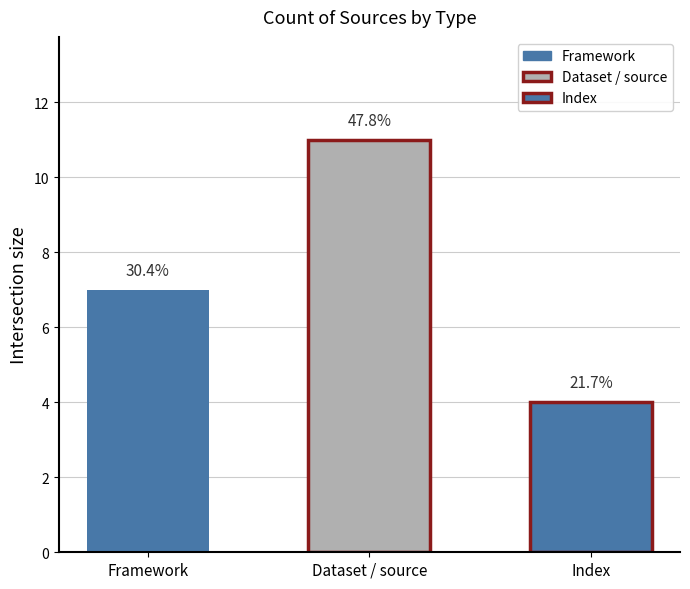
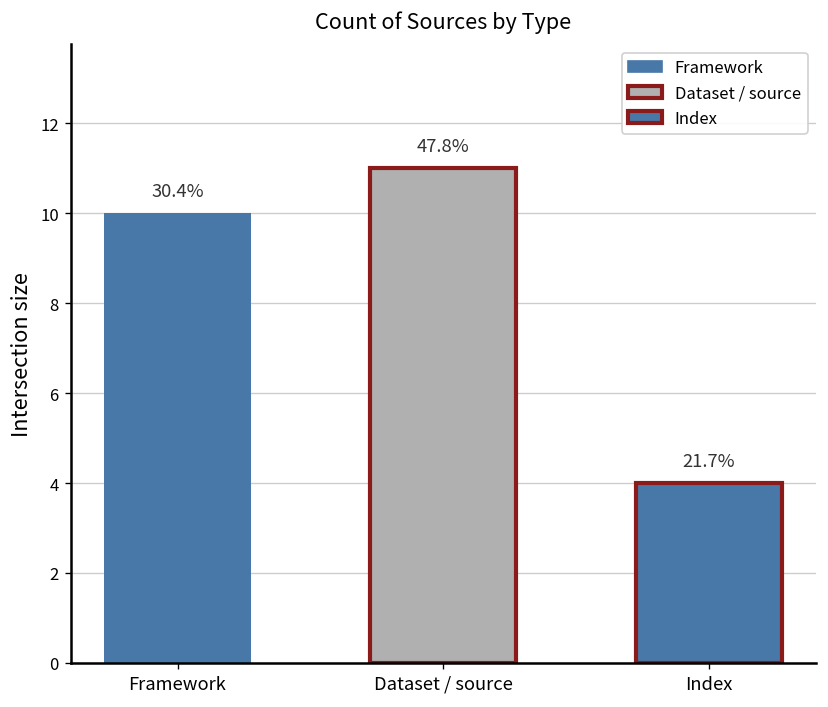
  {
-   "Framework": 7
+   "Framework": 10
  }
